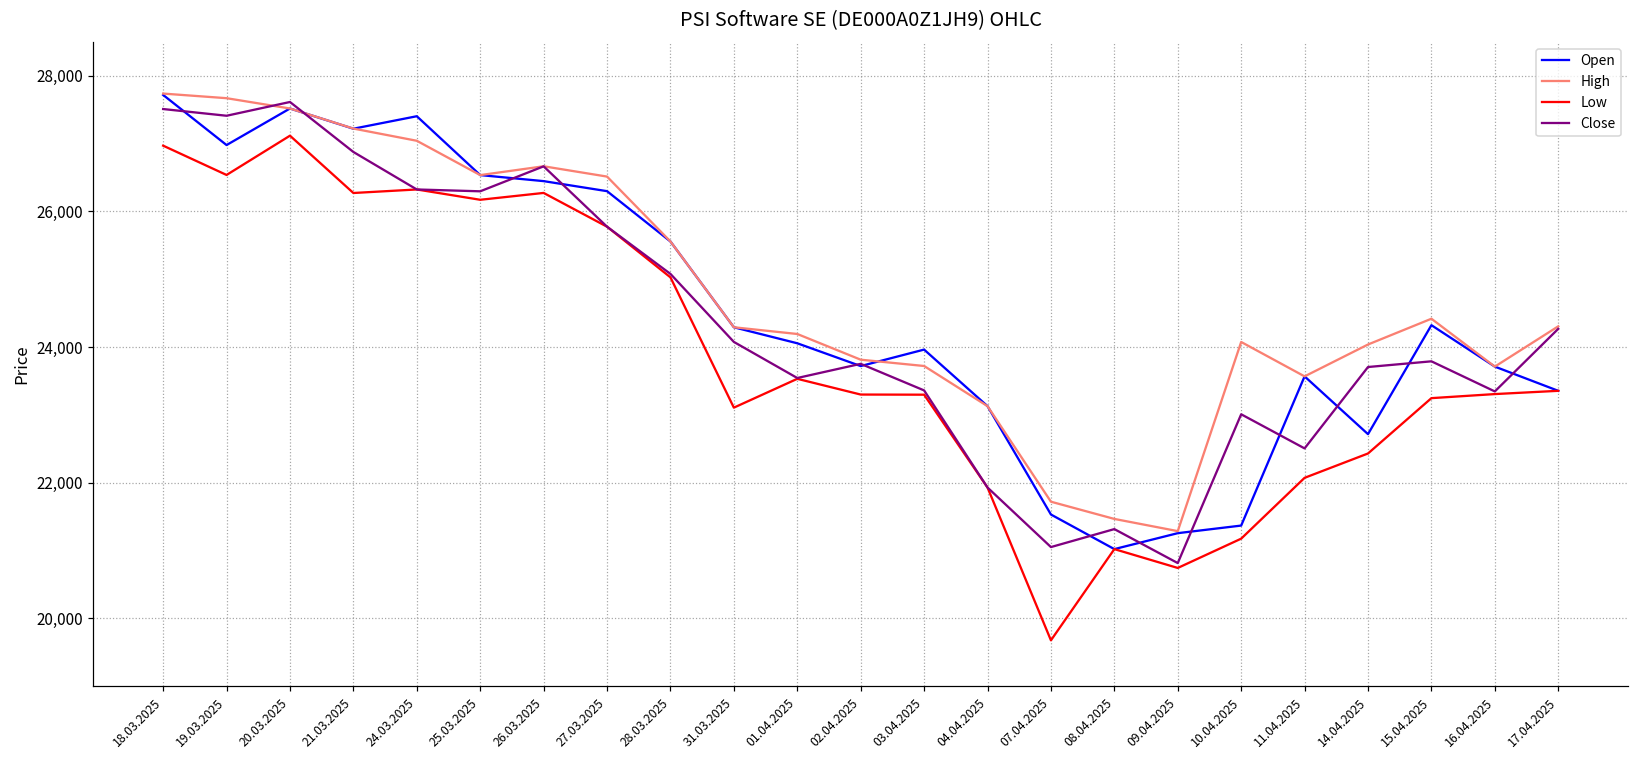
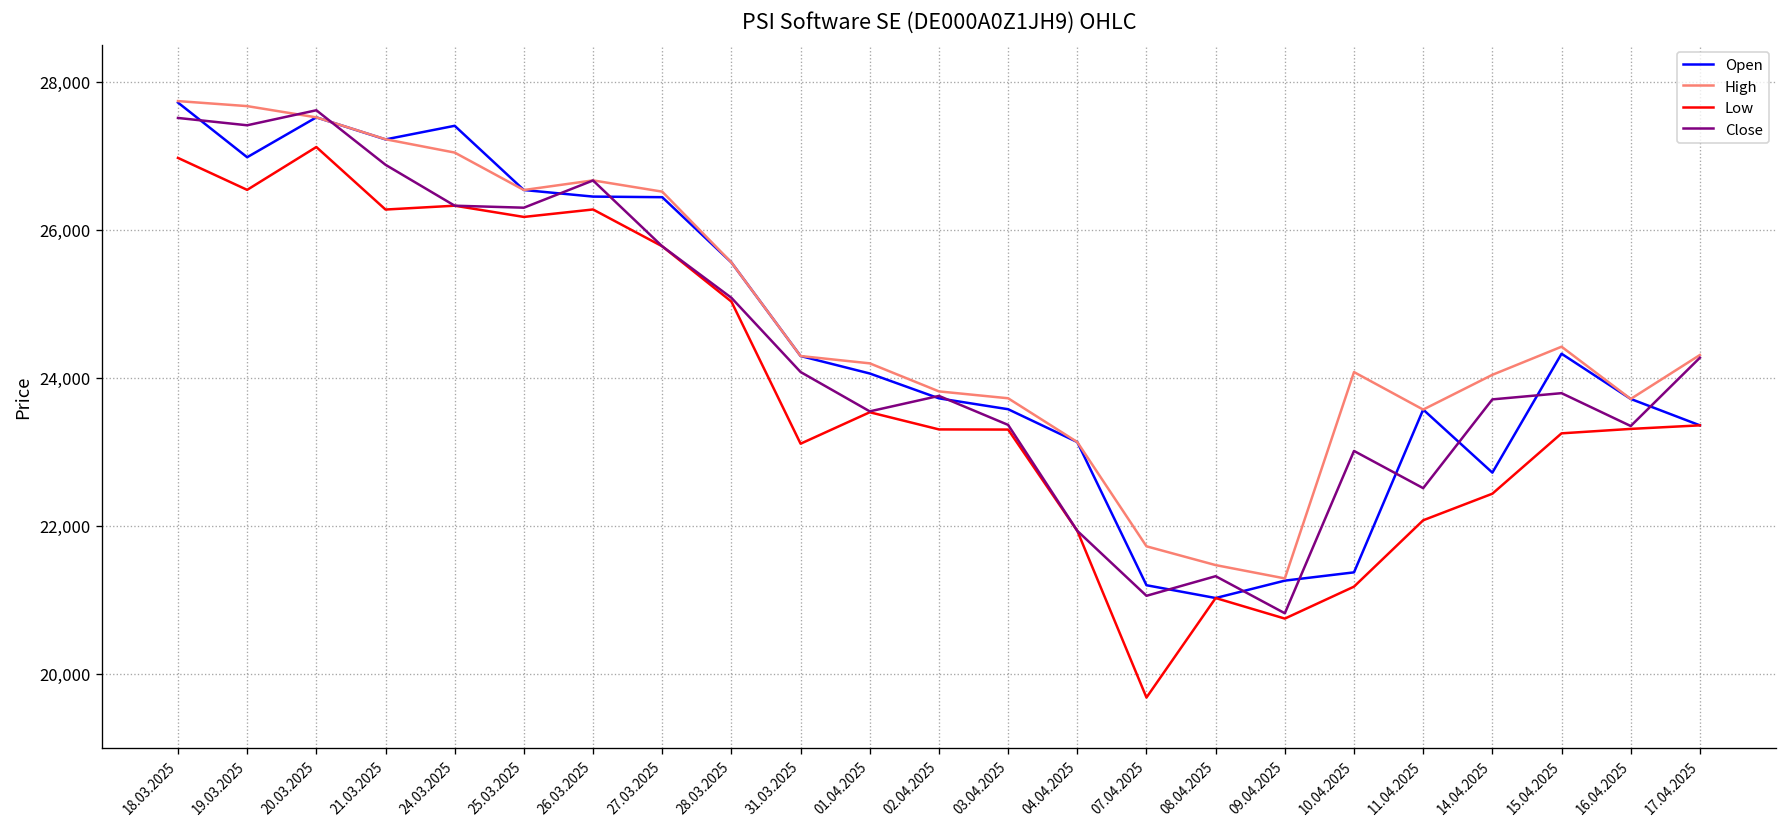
  {
    "Open": {
      "19.03.2025": "27,000",
      "24.03.2025": "27,400",
      "26.03.2025": "26,400",
-     "27.03.2025": "26,300",
+     "27.03.2025": "26,400",
      "01.04.2025": "24,100",
-     "03.04.2025": "24,000",
-     "07.04.2025": "21,500",
+     "03.04.2025": "23,600",
+     "07.04.2025": "21,200",
      "10.04.2025": "21,400",
      "14.04.2025": "22,700",
      "15.04.2025": "24,300"
    },
    "High": {
      "19.03.2025": "27,700",
      "24.03.2025": "27,000",
      "27.03.2025": "26,500",
      "01.04.2025": "24,200",
      "02.04.2025": "23,800",
      "03.04.2025": "23,700",
      "07.04.2025": "21,700",
      "08.04.2025": "21,500",
      "10.04.2025": "24,100",
      "14.04.2025": "24,000",
      "15.04.2025": "24,400"
    },
    "Low": {
      "18.03.2025": "27,000",
      "19.03.2025": "26,500",
      "20.03.2025": "27,100",
      "21.03.2025": "26,300",
      "25.03.2025": "26,200",
      "26.03.2025": "26,300",
      "28.03.2025": "25,000",
      "31.03.2025": "23,100",
      "02.04.2025": "23,300",
      "03.04.2025": "23,300",
      "07.04.2025": "19,700",
      "09.04.2025": "20,700",
      "10.04.2025": "21,200",
      "11.04.2025": "22,100",
      "14.04.2025": "22,400",
      "15.04.2025": "23,200"
    },
    "Close": {
      "18.03.2025": "27,500",
      "19.03.2025": "27,400",
      "20.03.2025": "27,600",
      "21.03.2025": "26,900",
      "25.03.2025": "26,300",
      "28.03.2025": "25,100",
      "31.03.2025": "24,100",
      "03.04.2025": "23,400",
      "07.04.2025": "21,100",
      "08.04.2025": "21,300",
      "09.04.2025": "20,800",
      "10.04.2025": "23,000",
      "11.04.2025": "22,500",
      "14.04.2025": "23,700",
      "15.04.2025": "23,800"
    }
  }
